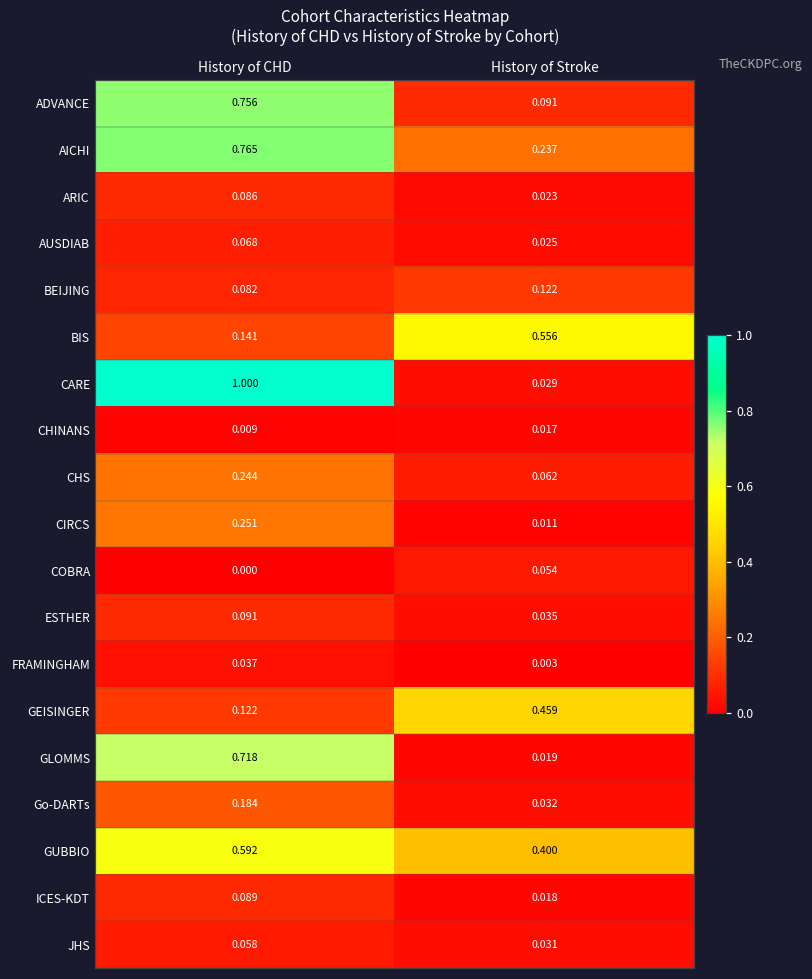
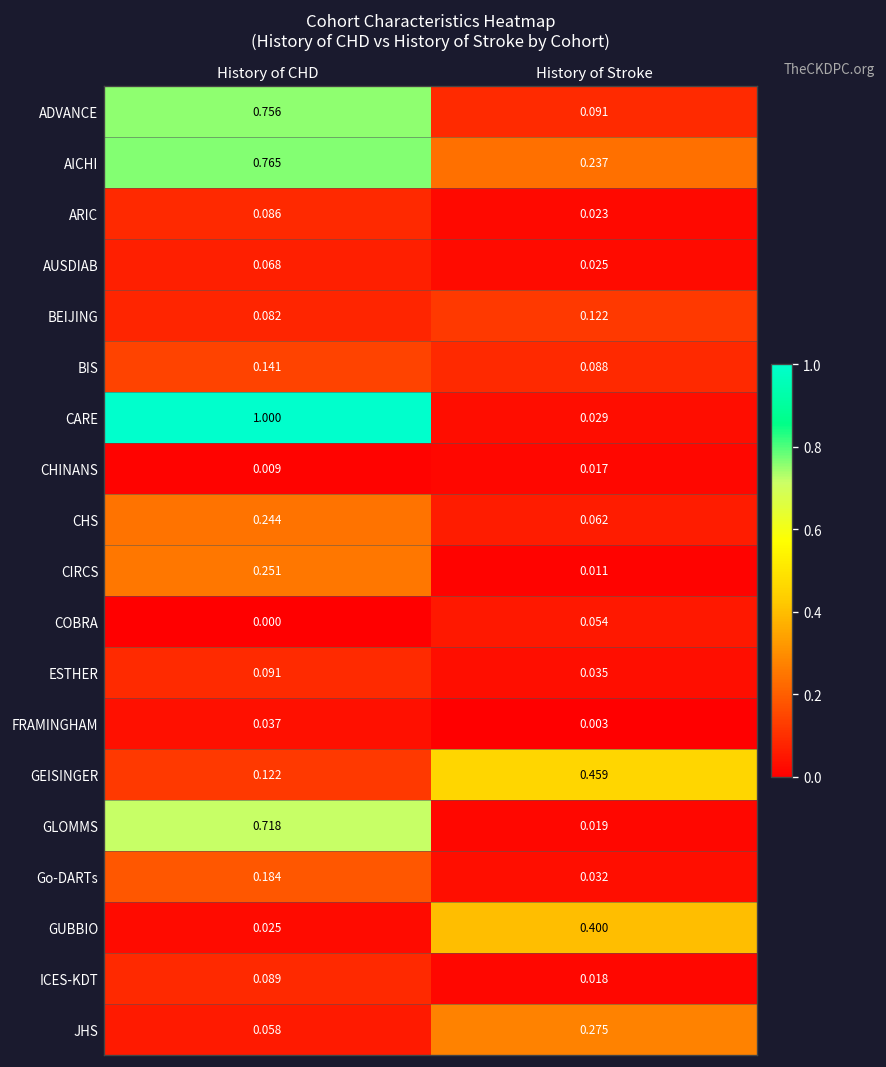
  {
    "ADVANCE": {
      "History of CHD": 0.756,
      "History of Stroke": 0.091
    },
    "AICHI": {
      "History of CHD": 0.765,
      "History of Stroke": 0.237
    },
    "ARIC": {
      "History of CHD": 0.086,
      "History of Stroke": 0.023
    },
    "AUSDIAB": {
      "History of CHD": 0.068,
      "History of Stroke": 0.025
    },
    "BEIJING": {
      "History of CHD": 0.082,
      "History of Stroke": 0.122
    },
    "BIS": {
      "History of CHD": 0.141,
-     "History of Stroke": 0.556
+     "History of Stroke": 0.088
    },
    "CARE": {
      "History of CHD": 1.000,
      "History of Stroke": 0.029
    },
    "CHINANS": {
      "History of CHD": 0.009,
      "History of Stroke": 0.017
    },
    "CHS": {
      "History of CHD": 0.244,
      "History of Stroke": 0.062
    },
    "CIRCS": {
      "History of CHD": 0.251,
      "History of Stroke": 0.011
    },
    "COBRA": {
      "History of CHD": 0.000,
      "History of Stroke": 0.054
    },
    "ESTHER": {
      "History of CHD": 0.091,
      "History of Stroke": 0.035
    },
    "FRAMINGHAM": {
      "History of CHD": 0.037,
      "History of Stroke": 0.003
    },
    "GEISINGER": {
      "History of CHD": 0.122,
      "History of Stroke": 0.459
    },
    "GLOMMS": {
      "History of CHD": 0.718,
      "History of Stroke": 0.019
    },
    "Go-DARTs": {
      "History of CHD": 0.184,
      "History of Stroke": 0.032
    },
    "GUBBIO": {
-     "History of CHD": 0.592,
+     "History of CHD": 0.025,
      "History of Stroke": 0.400
    },
    "ICES-KDT": {
      "History of CHD": 0.089,
      "History of Stroke": 0.018
    },
    "JHS": {
      "History of CHD": 0.058,
-     "History of Stroke": 0.031
+     "History of Stroke": 0.275
    }
  }
